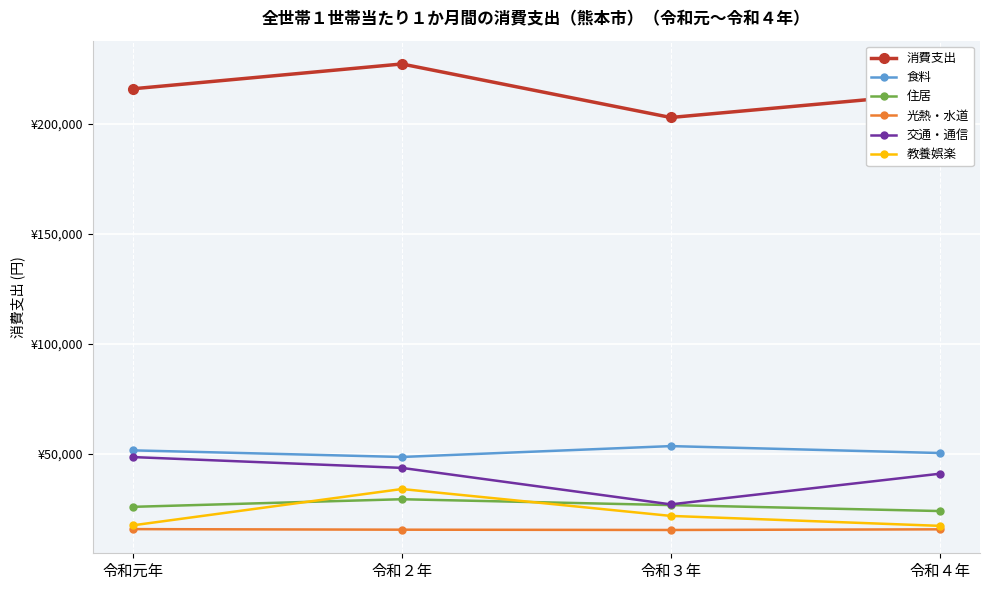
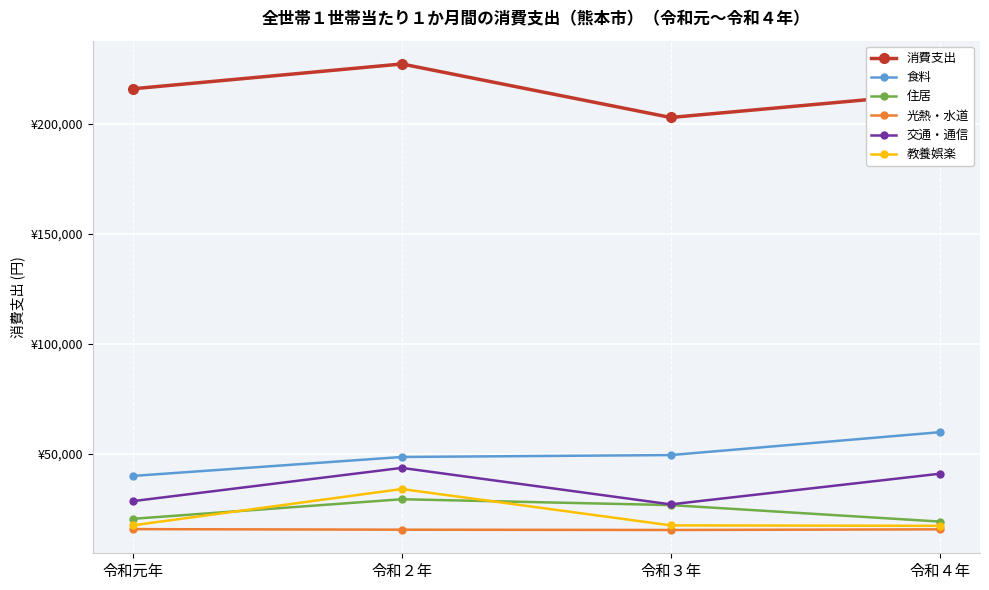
  {
    "消費支出": {
      "令和元年": "¥216,000",
      "令和２年": "¥227,000",
      "令和３年": "¥203,000"
    },
    "食料": {
-     "令和元年": "¥52,000",
+     "令和元年": "¥40,000",
      "令和２年": "¥48,000",
-     "令和３年": "¥53,000",
-     "令和４年": "¥50,000"
+     "令和３年": "¥49,000",
+     "令和４年": "¥60,000"
    },
    "住居": {
-     "令和元年": "¥26,000",
+     "令和元年": "¥20,000",
      "令和２年": "¥29,000",
-     "令和４年": "¥24,000"
+     "令和４年": "¥19,000"
    },
    "光熱・水道": {
      "令和元年": "¥16,000",
      "令和２年": "¥15,000",
      "令和３年": "¥15,000",
      "令和４年": "¥16,000"
    },
    "交通・通信": {
-     "令和元年": "¥48,000",
+     "令和元年": "¥28,000",
      "令和２年": "¥44,000",
      "令和４年": "¥41,000"
    },
    "教養娯楽": {
      "令和元年": "¥17,000",
      "令和２年": "¥34,000",
-     "令和３年": "¥22,000",
+     "令和３年": "¥17,000",
      "令和４年": "¥17,000"
    }
  }
